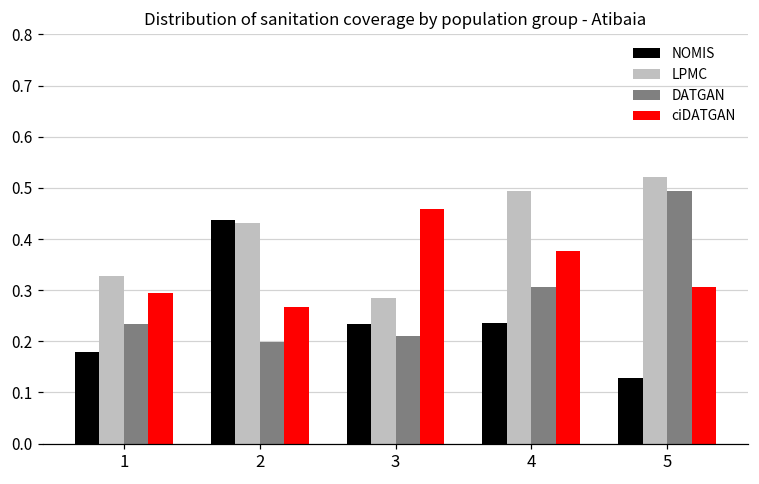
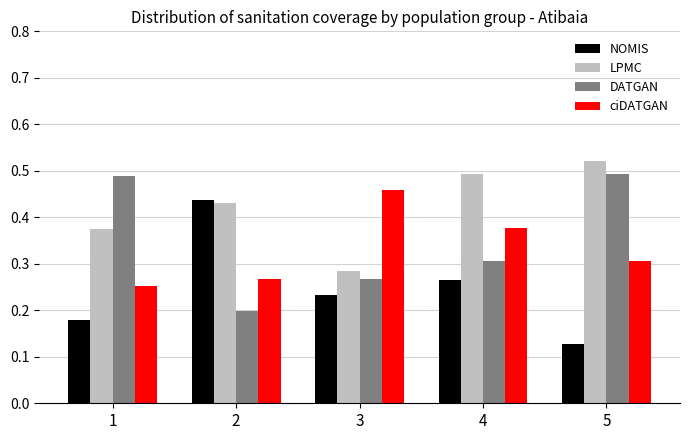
  {
    "NOMIS": {
      "1": 0.18,
      "2": 0.44,
      "3": 0.23,
-     "4": 0.24,
+     "4": 0.27,
      "5": 0.13
    },
    "LPMC": {
-     "1": 0.33,
+     "1": 0.37,
      "2": 0.43,
      "3": 0.29,
      "4": 0.49,
      "5": 0.52
    },
    "DATGAN": {
-     "1": 0.23,
+     "1": 0.49,
      "2": 0.20,
-     "3": 0.21,
+     "3": 0.27,
      "4": 0.31,
      "5": 0.49
    },
    "ciDATGAN": {
-     "1": 0.29,
+     "1": 0.25,
      "2": 0.27,
      "3": 0.46,
      "4": 0.38,
      "5": 0.31
    }
  }
